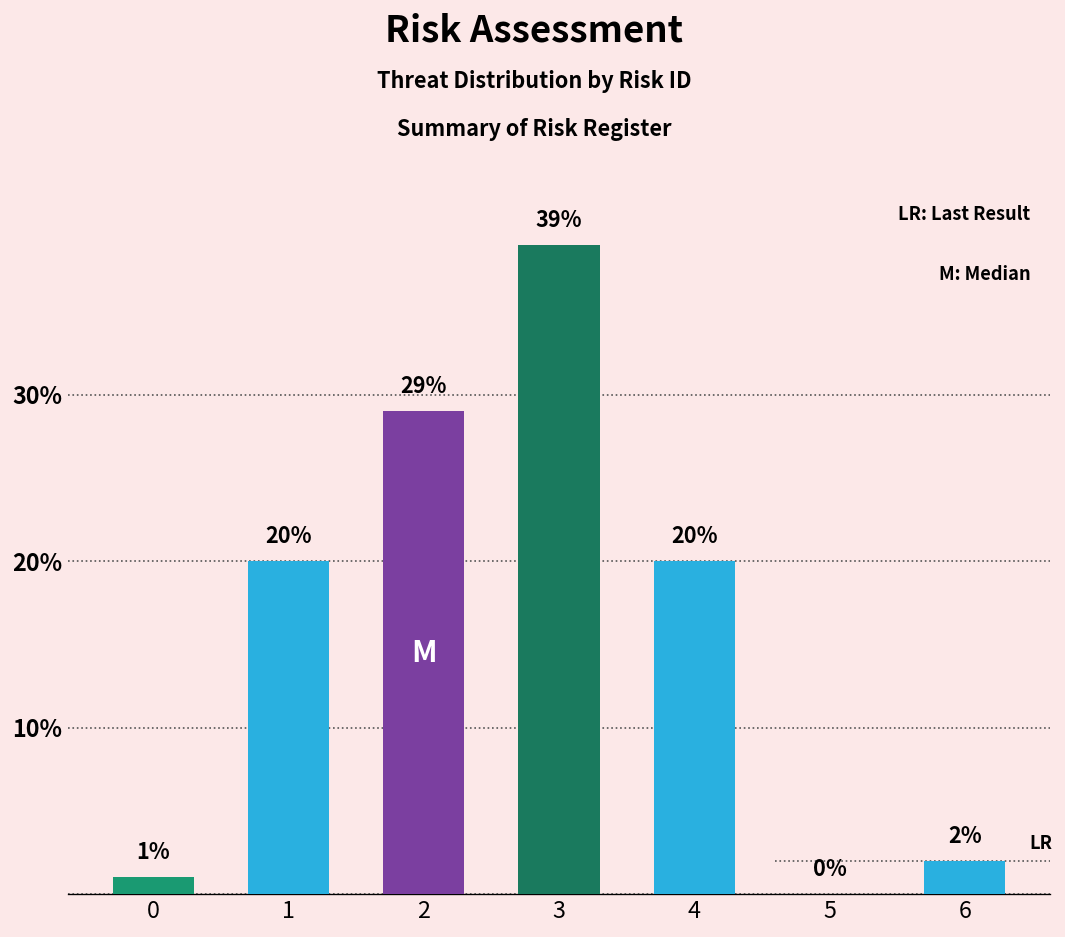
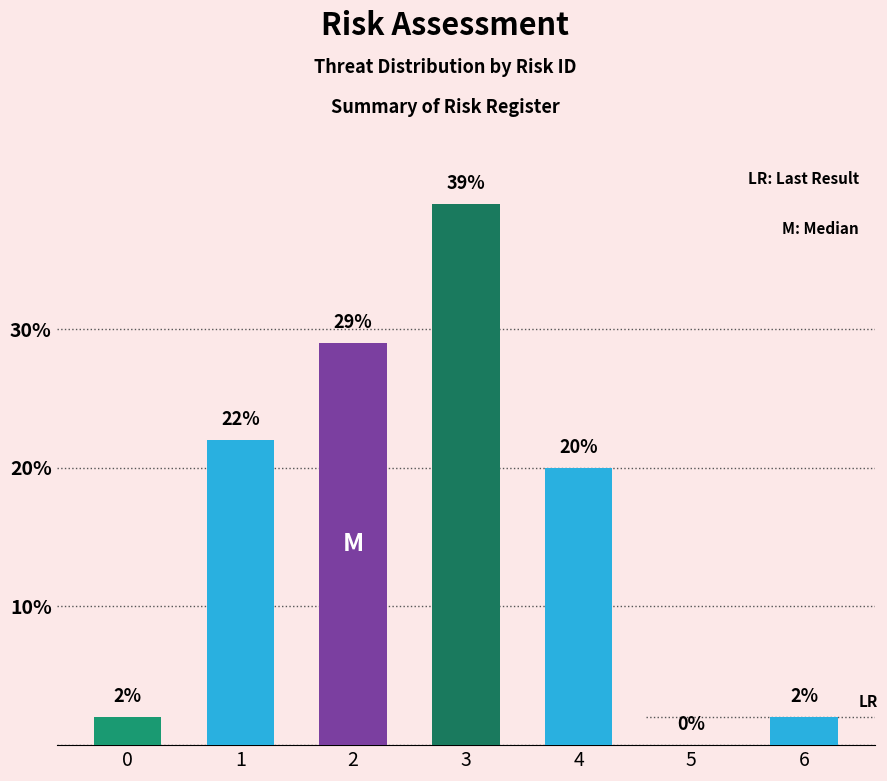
  {
-   "0": "1%",
-   "1": "20%",
+   "0": "2%",
+   "1": "22%",
    "2": "29%",
    "3": "39%",
    "4": "20%",
    "5": "0%",
    "6": "2%"
  }
